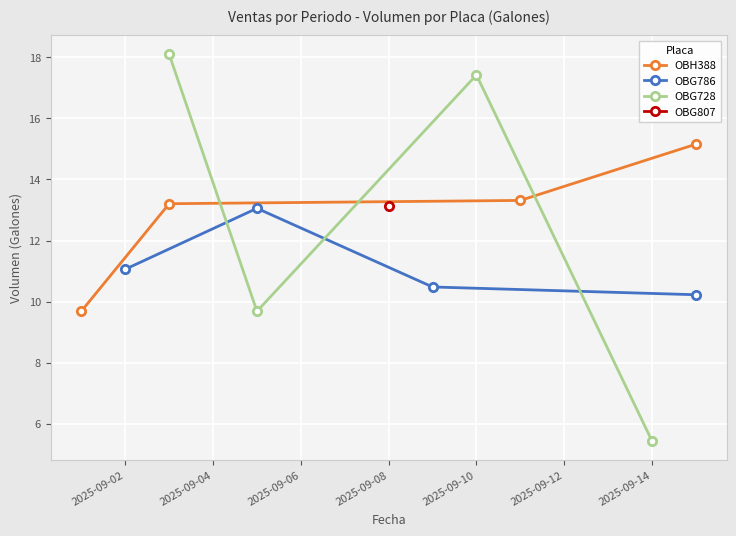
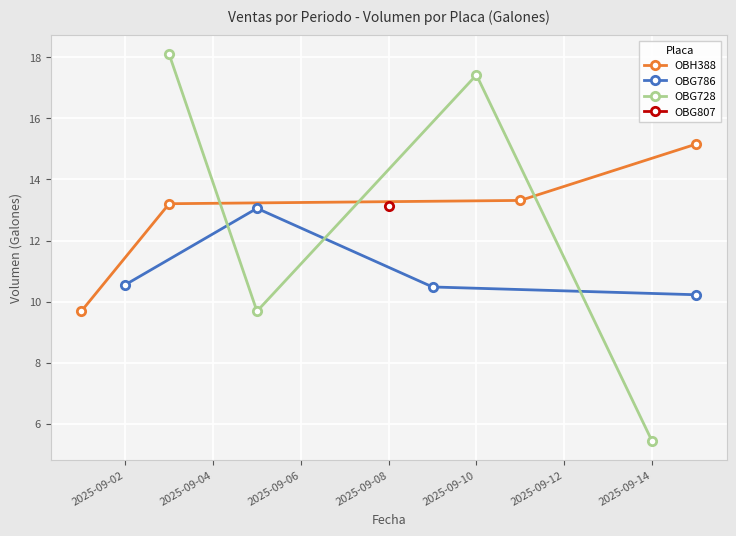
  {
    "OBG786": {
-     "2025-09-02": 11.1
+     "2025-09-02": 10.5
    },
    "OBG728": {
      "2025-09-10": 17.4,
      "2025-09-14": 5.4
    },
    "OBG807": {
      "2025-09-08": 13.1
    }
  }
